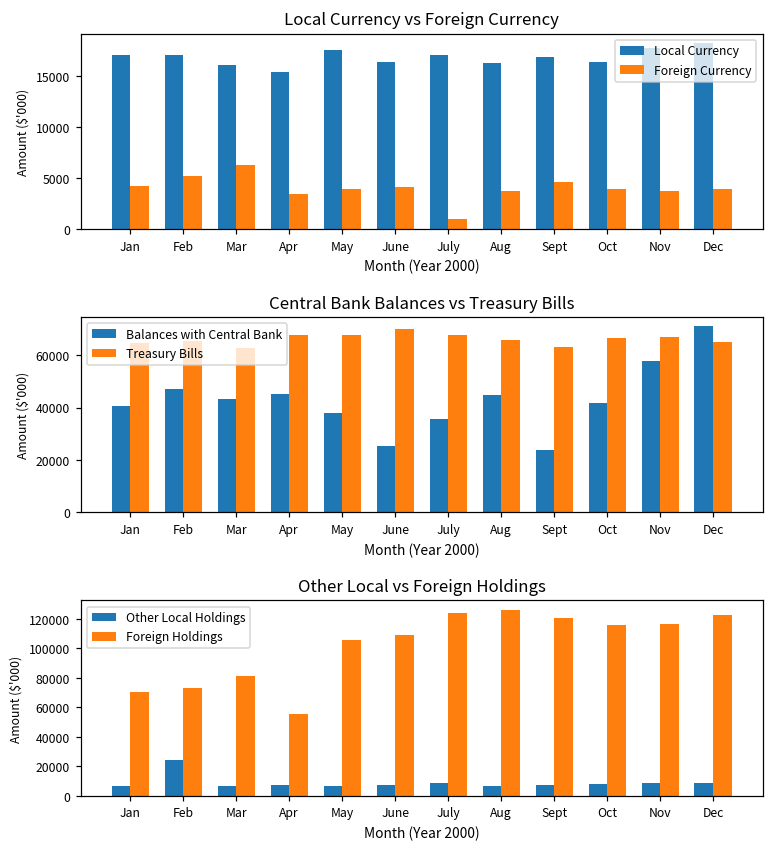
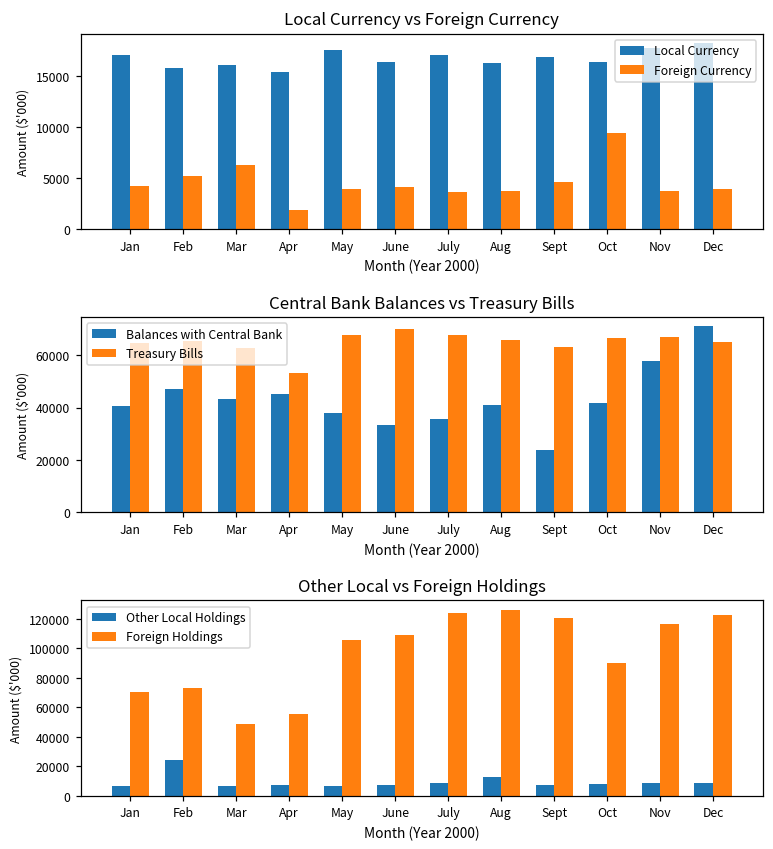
  {
    "Local Currency vs Foreign Currency": {
      "Local Currency": {
        "Jan": 17000,
-       "Feb": 17000,
+       "Feb": 16000,
        "Mar": 16000,
        "Apr": 15000,
        "May": 17000,
        "June": 16000,
        "July": 17000,
        "Aug": 16000,
        "Sept": 17000,
        "Oct": 16000
      },
      "Foreign Currency": {
        "Jan": 4000,
        "Feb": 5000,
        "Mar": 6000,
-       "Apr": 3000,
+       "Apr": 2000,
        "May": 4000,
        "June": 4000,
-       "July": 1000,
+       "July": 4000,
        "Aug": 4000,
        "Sept": 5000,
-       "Oct": 4000,
+       "Oct": 9000,
        "Nov": 4000,
        "Dec": 4000
      }
    },
    "Central Bank Balances vs Treasury Bills": {
      "Balances with Central Bank": {
        "Jan": 41000,
        "Feb": 47000,
        "Mar": 43000,
        "Apr": 45000,
        "May": 38000,
-       "June": 26000,
+       "June": 33000,
        "July": 36000,
-       "Aug": 45000,
+       "Aug": 41000,
        "Sept": 24000,
        "Oct": 42000,
        "Nov": 58000,
        "Dec": 71000
      },
      "Treasury Bills": {
-       "Apr": 68000,
+       "Apr": 53000,
        "May": 68000,
        "June": 70000,
        "July": 68000,
        "Aug": 66000,
        "Sept": 63000,
        "Oct": 67000,
        "Nov": 67000,
        "Dec": 65000
      }
    },
    "Other Local vs Foreign Holdings": {
      "Other Local Holdings": {
        "Jan": 6000,
        "Feb": 24000,
        "Mar": 7000,
        "Apr": 7000,
        "May": 7000,
        "June": 7000,
        "July": 9000,
-       "Aug": 7000,
+       "Aug": 13000,
        "Sept": 7000,
        "Oct": 8000,
        "Nov": 9000,
        "Dec": 9000
      },
      "Foreign Holdings": {
        "Jan": 70000,
        "Feb": 73000,
-       "Mar": 81000,
+       "Mar": 49000,
        "Apr": 55000,
        "May": 106000,
        "June": 109000,
        "July": 124000,
        "Aug": 126000,
        "Sept": 121000,
-       "Oct": 116000,
+       "Oct": 90000,
        "Nov": 117000,
        "Dec": 122000
      }
    }
  }
